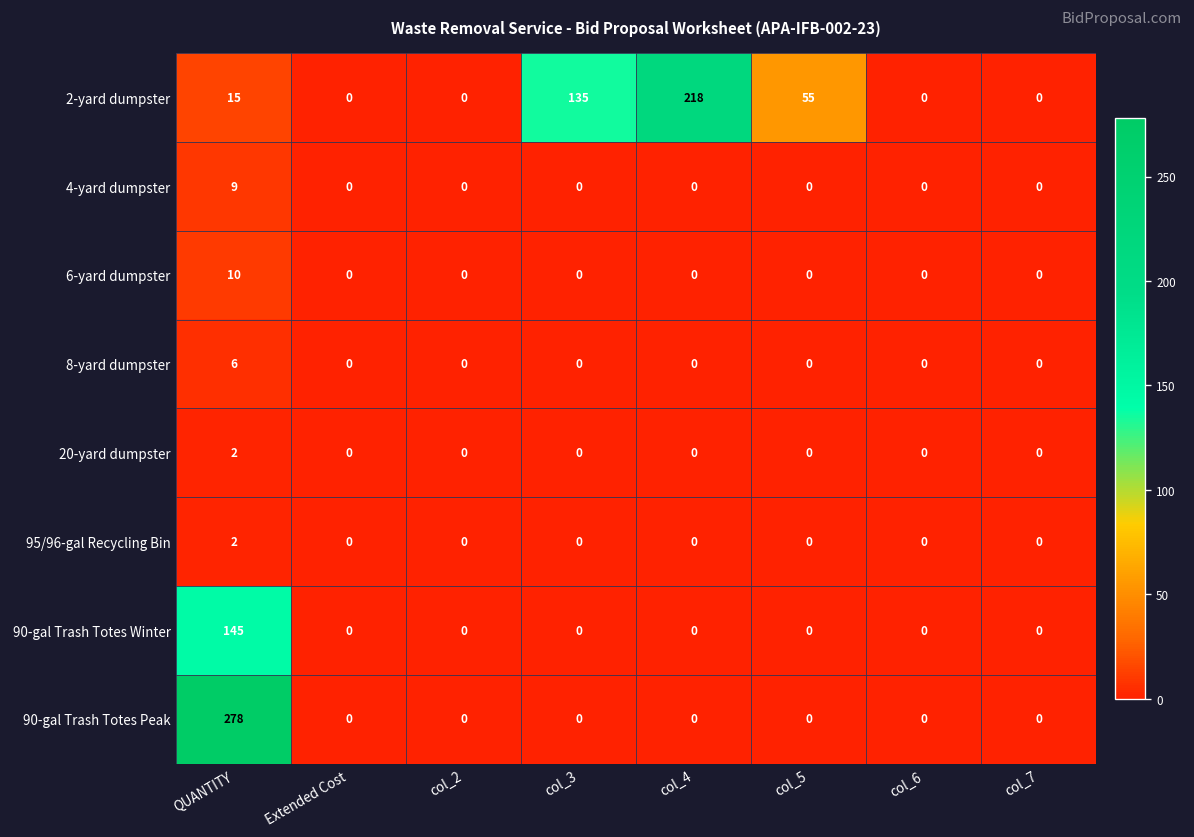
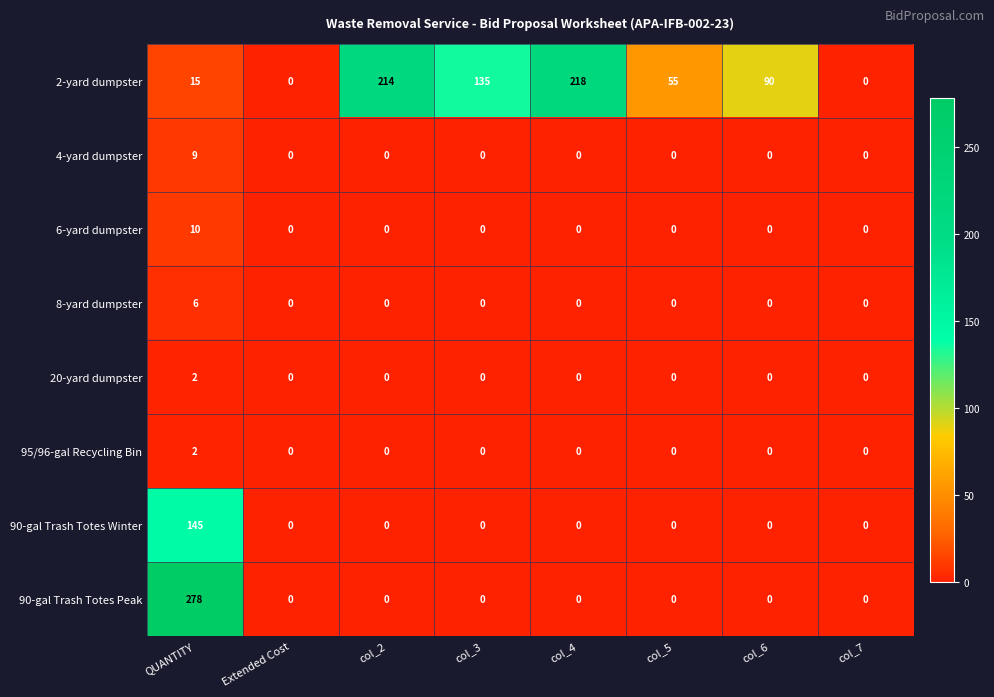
  {
    "2-yard dumpster": {
      "QUANTITY": 15,
      "Extended Cost": 0,
-     "col_2": 0,
+     "col_2": 214,
      "col_3": 135,
      "col_4": 218,
      "col_5": 55,
-     "col_6": 0,
+     "col_6": 90,
      "col_7": 0
    },
    "4-yard dumpster": {
      "QUANTITY": 9,
      "Extended Cost": 0,
      "col_2": 0,
      "col_3": 0,
      "col_4": 0,
      "col_5": 0,
      "col_6": 0,
      "col_7": 0
    },
    "6-yard dumpster": {
      "QUANTITY": 10,
      "Extended Cost": 0,
      "col_2": 0,
      "col_3": 0,
      "col_4": 0,
      "col_5": 0,
      "col_6": 0,
      "col_7": 0
    },
    "8-yard dumpster": {
      "QUANTITY": 6,
      "Extended Cost": 0,
      "col_2": 0,
      "col_3": 0,
      "col_4": 0,
      "col_5": 0,
      "col_6": 0,
      "col_7": 0
    },
    "20-yard dumpster": {
      "QUANTITY": 2,
      "Extended Cost": 0,
      "col_2": 0,
      "col_3": 0,
      "col_4": 0,
      "col_5": 0,
      "col_6": 0,
      "col_7": 0
    },
    "95/96-gal Recycling Bin": {
      "QUANTITY": 2,
      "Extended Cost": 0,
      "col_2": 0,
      "col_3": 0,
      "col_4": 0,
      "col_5": 0,
      "col_6": 0,
      "col_7": 0
    },
    "90-gal Trash Totes Winter": {
      "QUANTITY": 145,
      "Extended Cost": 0,
      "col_2": 0,
      "col_3": 0,
      "col_4": 0,
      "col_5": 0,
      "col_6": 0,
      "col_7": 0
    },
    "90-gal Trash Totes Peak": {
      "QUANTITY": 278,
      "Extended Cost": 0,
      "col_2": 0,
      "col_3": 0,
      "col_4": 0,
      "col_5": 0,
      "col_6": 0,
      "col_7": 0
    }
  }
